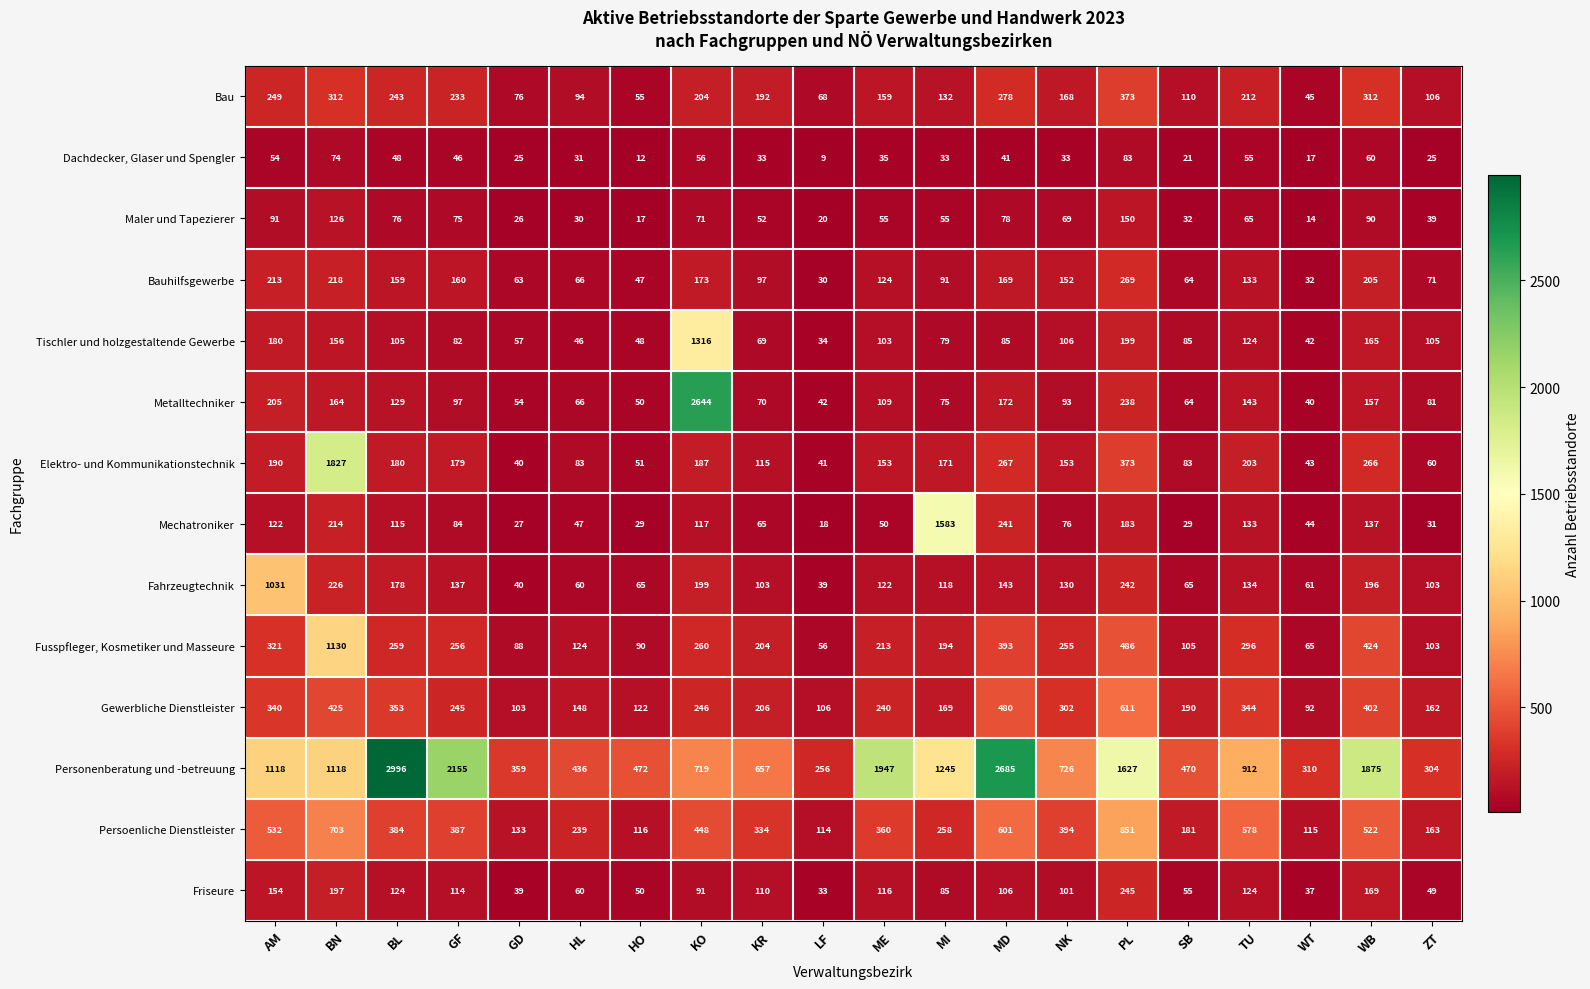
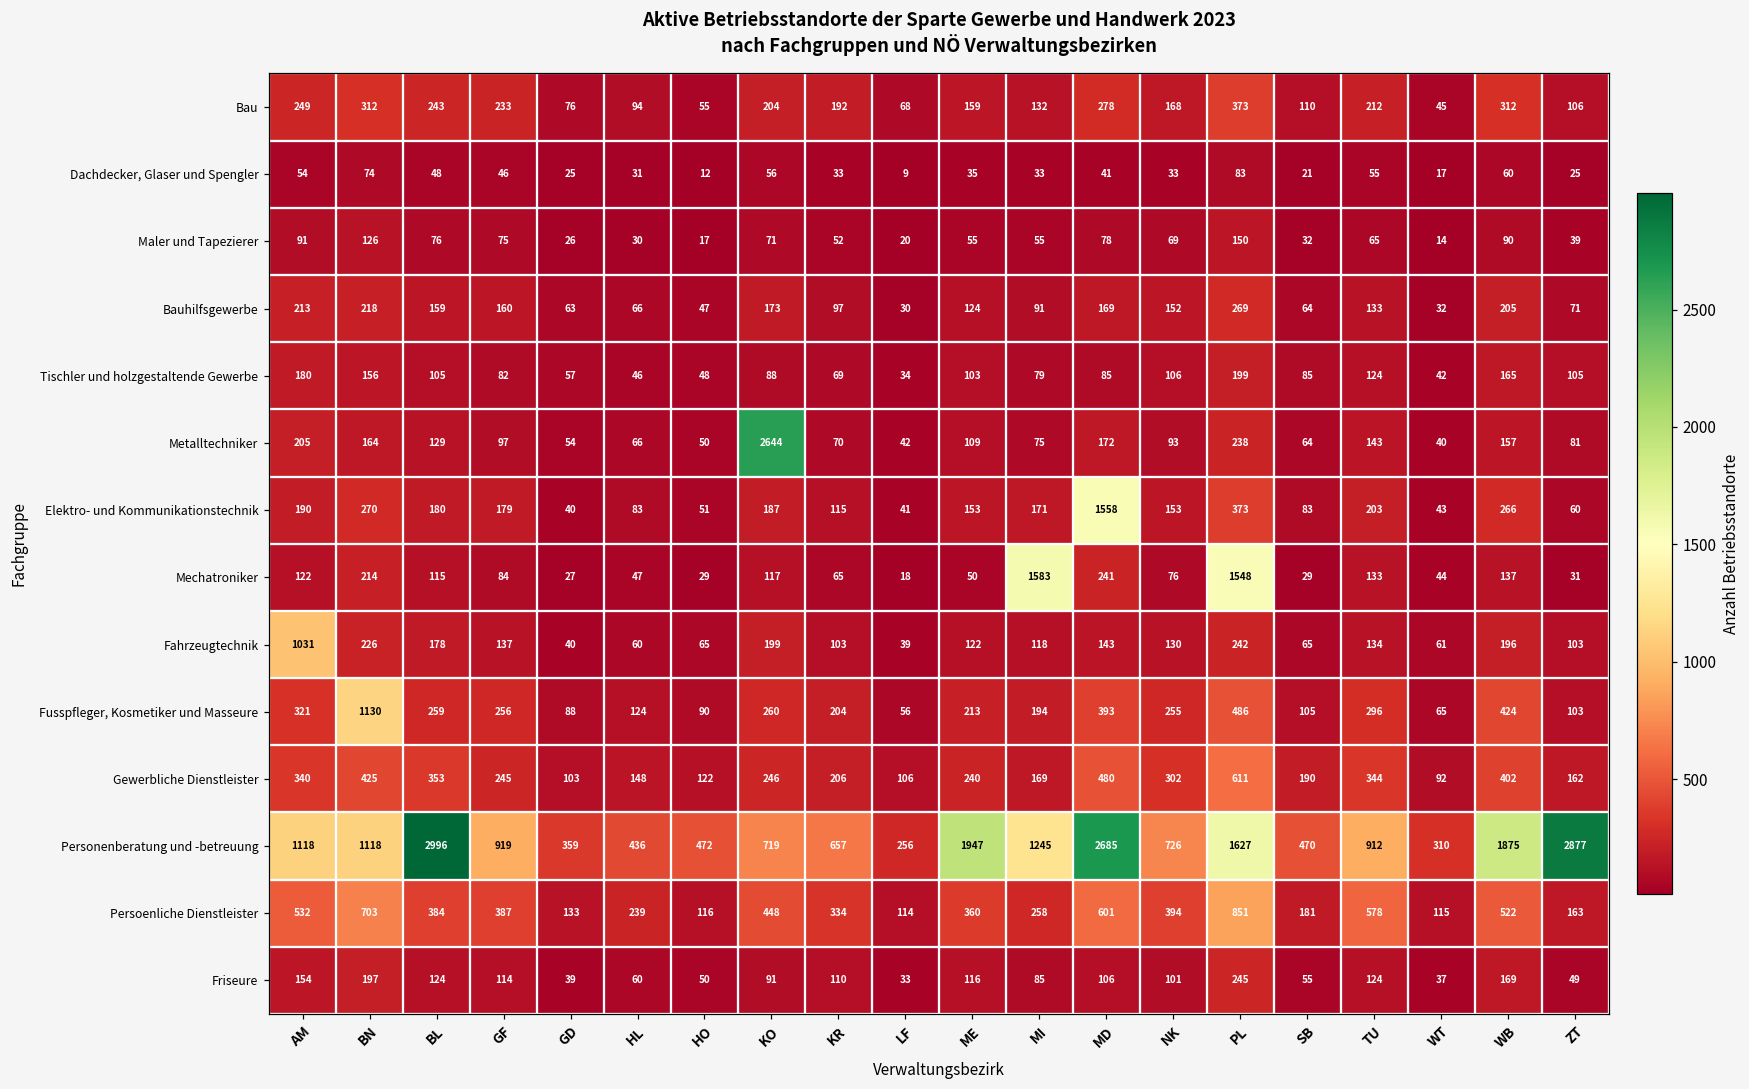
  {
    "Tischler und holzgestaltende Gewerbe": {
      "AM": 180,
      "BN": 156,
      "BL": 105,
      "GF": 82,
      "GD": 57,
      "HL": 46,
      "HO": 48,
-     "KO": 1316,
+     "KO": 88,
      "KR": 69,
      "LF": 34,
      "ME": 103,
      "MI": 79,
      "MD": 85,
      "NK": 106,
      "PL": 199,
      "SB": 85,
      "TU": 124,
      "WT": 42,
      "WB": 165,
      "ZT": 105
    },
    "Elektro- und Kommunikationstechnik": {
      "AM": 190,
-     "BN": 1827,
+     "BN": 270,
      "BL": 180,
      "GF": 179,
      "GD": 40,
      "HL": 83,
      "HO": 51,
      "KO": 187,
      "KR": 115,
      "LF": 41,
      "ME": 153,
      "MI": 171,
-     "MD": 267,
+     "MD": 1558,
      "NK": 153,
      "PL": 373,
      "SB": 83,
      "TU": 203,
      "WT": 43,
      "WB": 266,
      "ZT": 60
    },
    "Mechatroniker": {
      "AM": 122,
      "BN": 214,
      "BL": 115,
      "GF": 84,
      "GD": 27,
      "HL": 47,
      "HO": 29,
      "KO": 117,
      "KR": 65,
      "LF": 18,
      "ME": 50,
      "MI": 1583,
      "MD": 241,
      "NK": 76,
-     "PL": 183,
+     "PL": 1548,
      "SB": 29,
      "TU": 133,
      "WT": 44,
      "WB": 137,
      "ZT": 31
    },
    "Personenberatung und -betreuung": {
      "AM": 1118,
      "BN": 1118,
      "BL": 2996,
-     "GF": 2155,
+     "GF": 919,
      "GD": 359,
      "HL": 436,
      "HO": 472,
      "KO": 719,
      "KR": 657,
      "LF": 256,
      "ME": 1947,
      "MI": 1245,
      "MD": 2685,
      "NK": 726,
      "PL": 1627,
      "SB": 470,
      "TU": 912,
      "WT": 310,
      "WB": 1875,
-     "ZT": 304
+     "ZT": 2877
    }
  }
